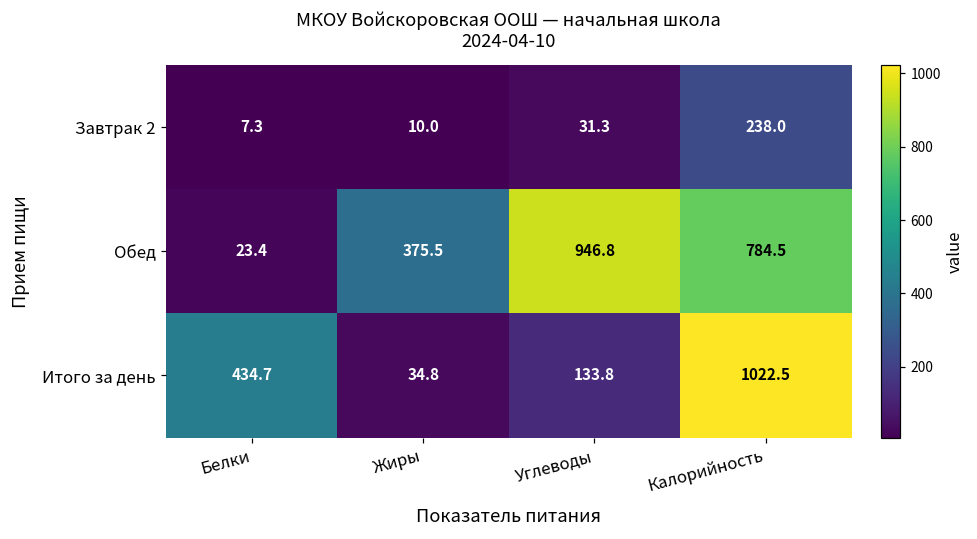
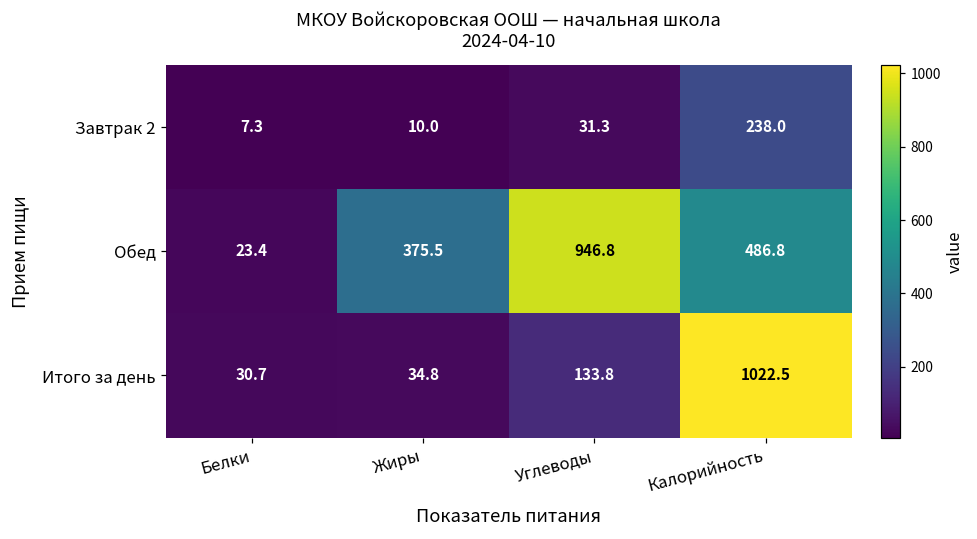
  {
    "Завтрак 2": {
      "Белки": 7.3,
      "Жиры": 10.0,
      "Углеводы": 31.3,
      "Калорийность": 238.0
    },
    "Обед": {
      "Белки": 23.4,
      "Жиры": 375.5,
      "Углеводы": 946.8,
-     "Калорийность": 784.5
+     "Калорийность": 486.8
    },
    "Итого за день": {
-     "Белки": 434.7,
+     "Белки": 30.7,
      "Жиры": 34.8,
      "Углеводы": 133.8,
      "Калорийность": 1022.5
    }
  }
